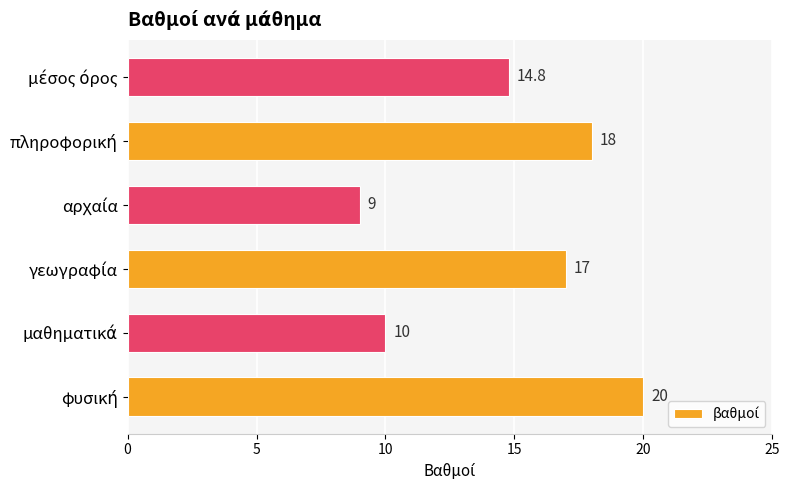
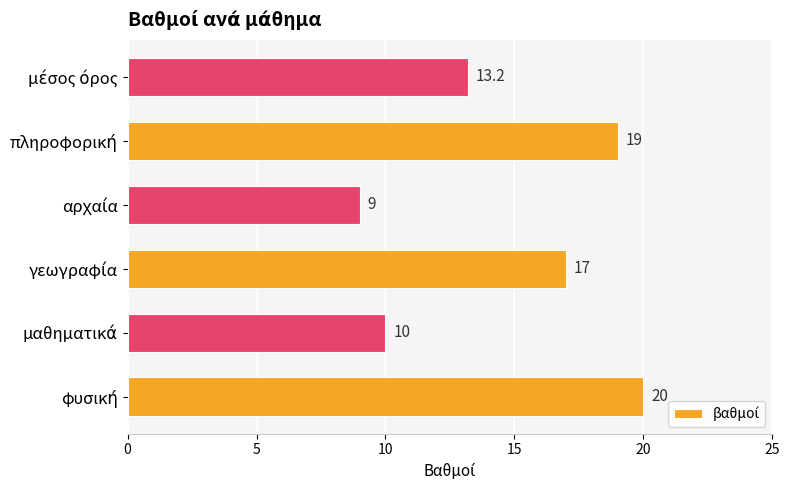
  {
-   "μέσος όρος": 14.8,
-   "πληροφορική": 18,
+   "μέσος όρος": 13.2,
+   "πληροφορική": 19,
    "αρχαία": 9,
    "γεωγραφία": 17,
    "μαθηματικά": 10,
    "φυσική": 20
  }
